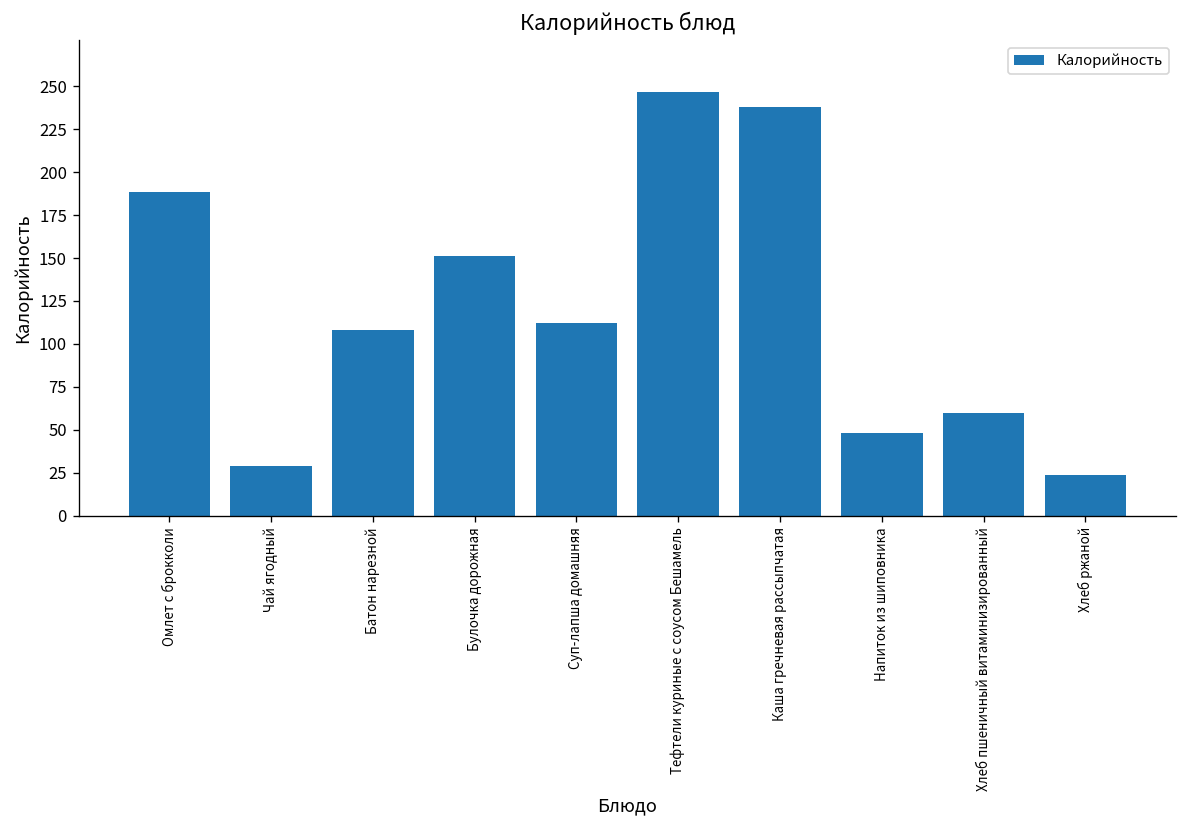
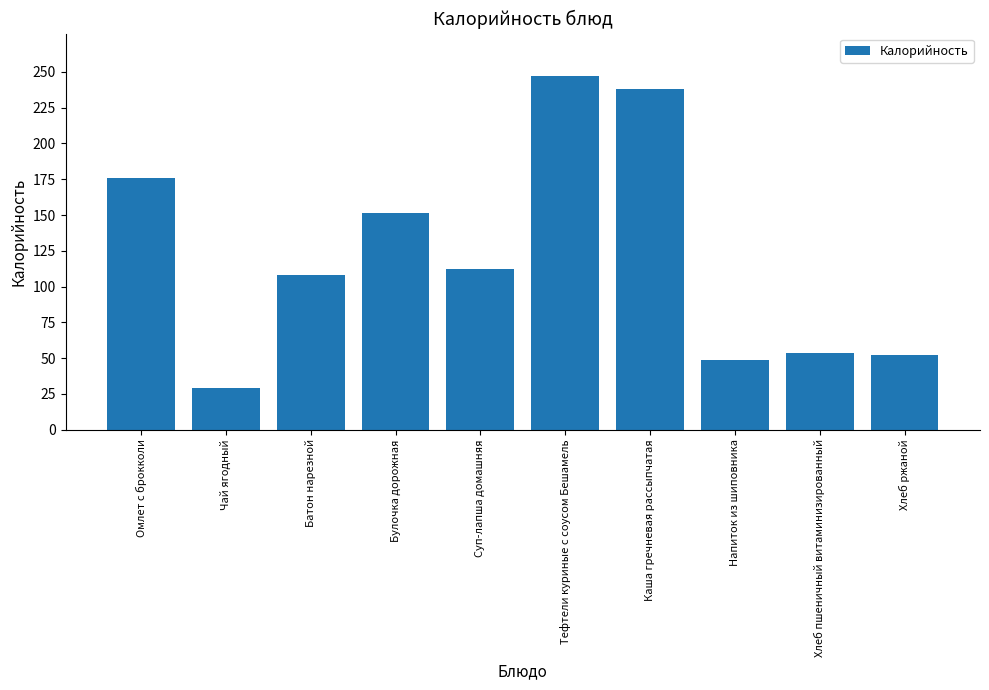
  {
-   "Омлет с брокколи": 188,
+   "Омлет с брокколи": 176,
    "Чай ягодный": 29,
    "Батон нарезной": 108,
    "Булочка дорожная": 151,
    "Суп-лапша домашняя": 112,
    "Тефтели куриные с соусом Бешамель": 247,
    "Каша гречневая рассыпчатая": 238,
    "Напиток из шиповника": 48,
-   "Хлеб пшеничный витаминизированный": 60,
-   "Хлеб ржаной": 24
+   "Хлеб пшеничный витаминизированный": 54,
+   "Хлеб ржаной": 52
  }
